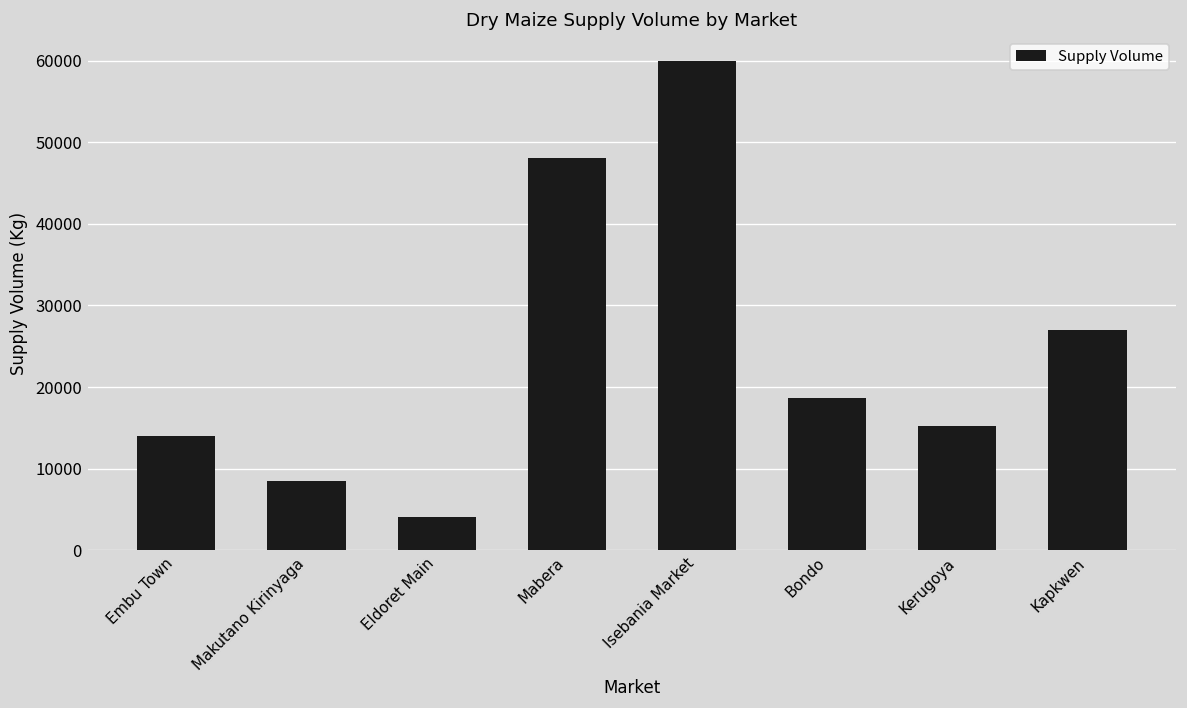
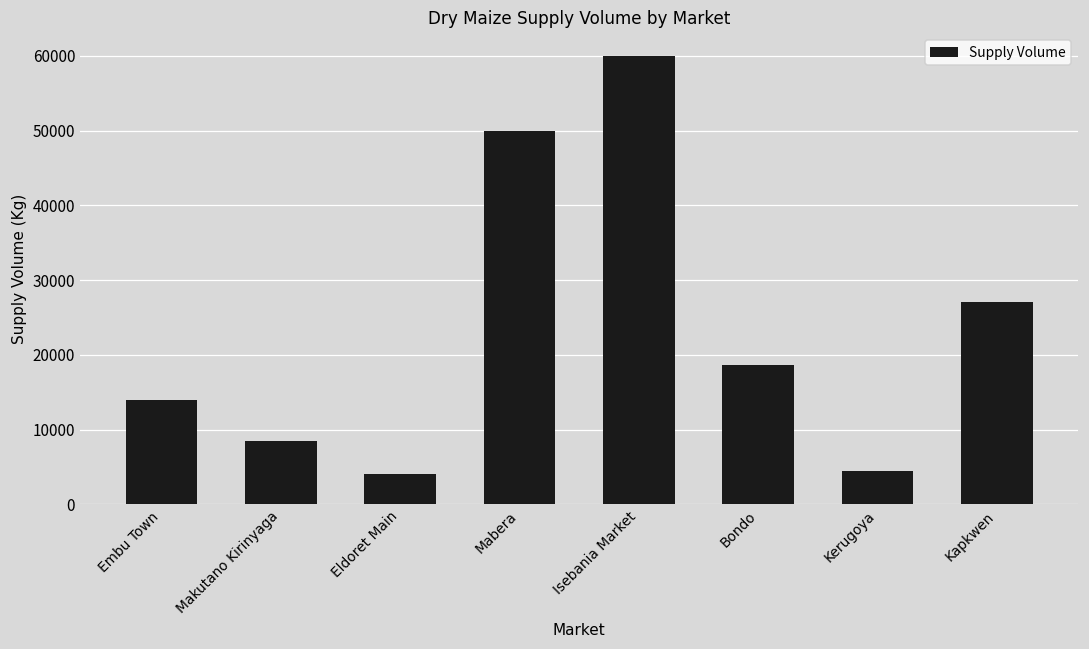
  {
    "Embu Town": 14000,
    "Makutano Kirinyaga": 9000,
    "Eldoret Main": 4000,
-   "Mabera": 48000,
+   "Mabera": 50000,
    "Isebania Market": 60000,
    "Bondo": 19000,
-   "Kerugoya": 15000,
+   "Kerugoya": 5000,
    "Kapkwen": 27000
  }
